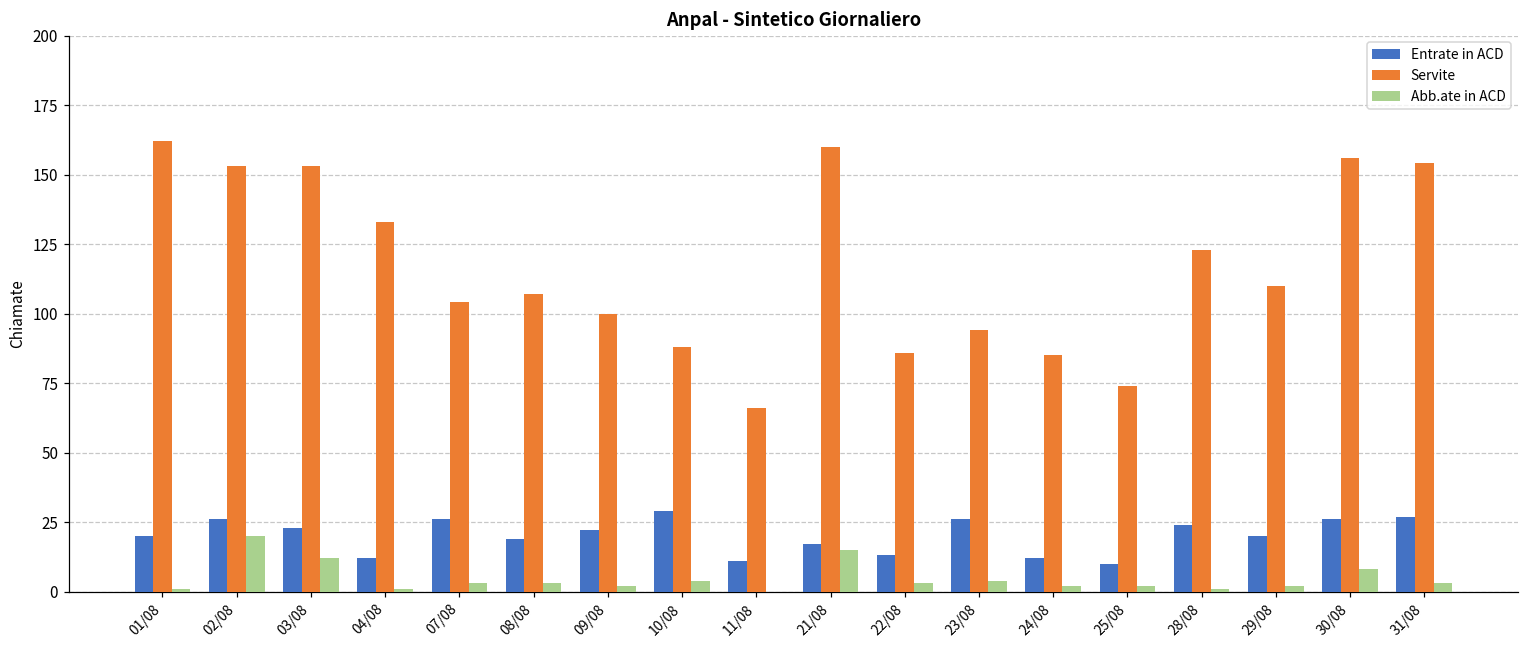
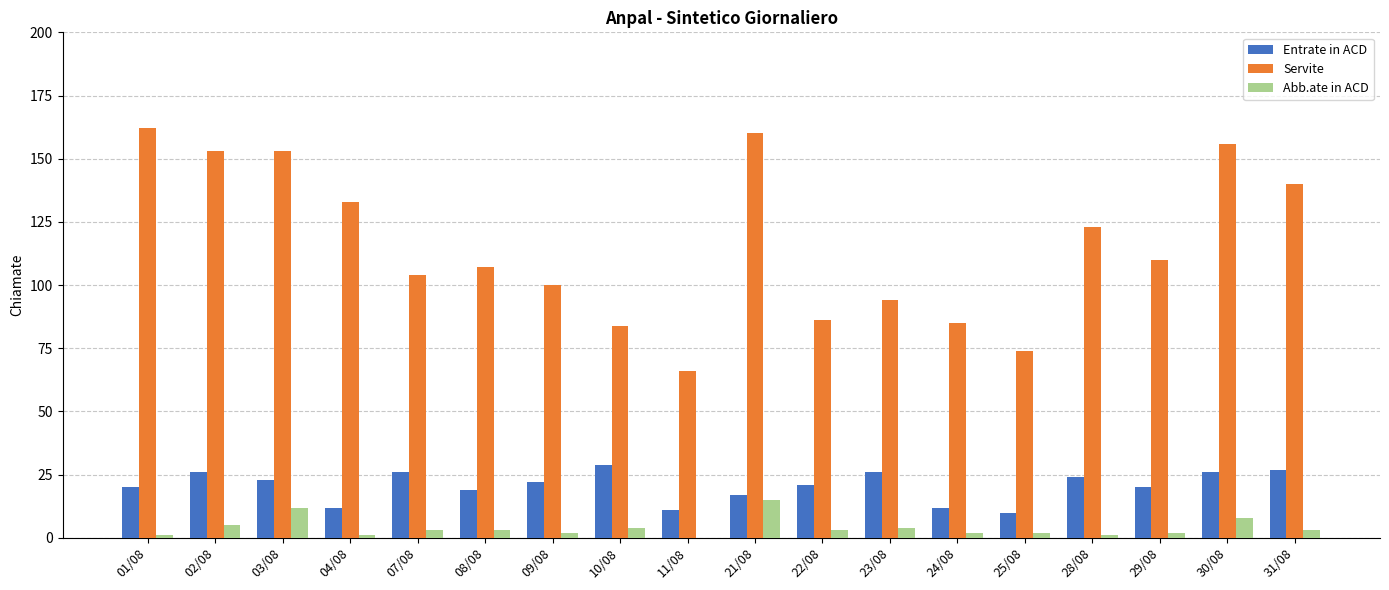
  {
    "Entrate in ACD": {
      "01/08": 20,
      "02/08": 26,
      "03/08": 23,
      "04/08": 12,
      "07/08": 26,
      "08/08": 19,
      "09/08": 22,
      "10/08": 29,
      "11/08": 11,
      "21/08": 17,
-     "22/08": 13,
+     "22/08": 21,
      "23/08": 26,
      "24/08": 12,
      "25/08": 10,
      "28/08": 24,
      "29/08": 20,
      "30/08": 26,
      "31/08": 27
    },
    "Servite": {
      "01/08": 162,
      "02/08": 153,
      "03/08": 153,
      "04/08": 133,
      "07/08": 104,
      "08/08": 107,
      "09/08": 100,
-     "10/08": 88,
+     "10/08": 84,
      "11/08": 66,
      "21/08": 160,
      "22/08": 86,
      "23/08": 94,
      "24/08": 85,
      "25/08": 74,
      "28/08": 123,
      "29/08": 110,
      "30/08": 156,
-     "31/08": 154
+     "31/08": 140
    },
    "Abb.ate in ACD": {
      "01/08": 1,
-     "02/08": 20,
+     "02/08": 5,
      "03/08": 12,
      "04/08": 1,
      "07/08": 3,
      "08/08": 3,
      "09/08": 2,
      "10/08": 4,
      "11/08": 0,
      "21/08": 15,
      "22/08": 3,
      "23/08": 4,
      "24/08": 2,
      "25/08": 2,
      "28/08": 1,
      "29/08": 2,
      "30/08": 8,
      "31/08": 3
    }
  }
